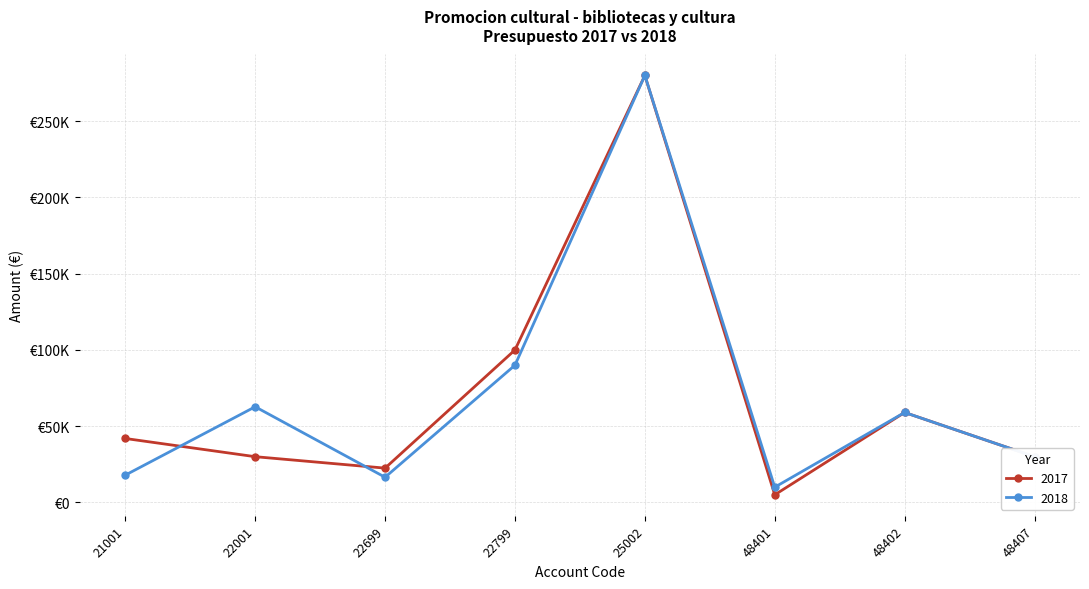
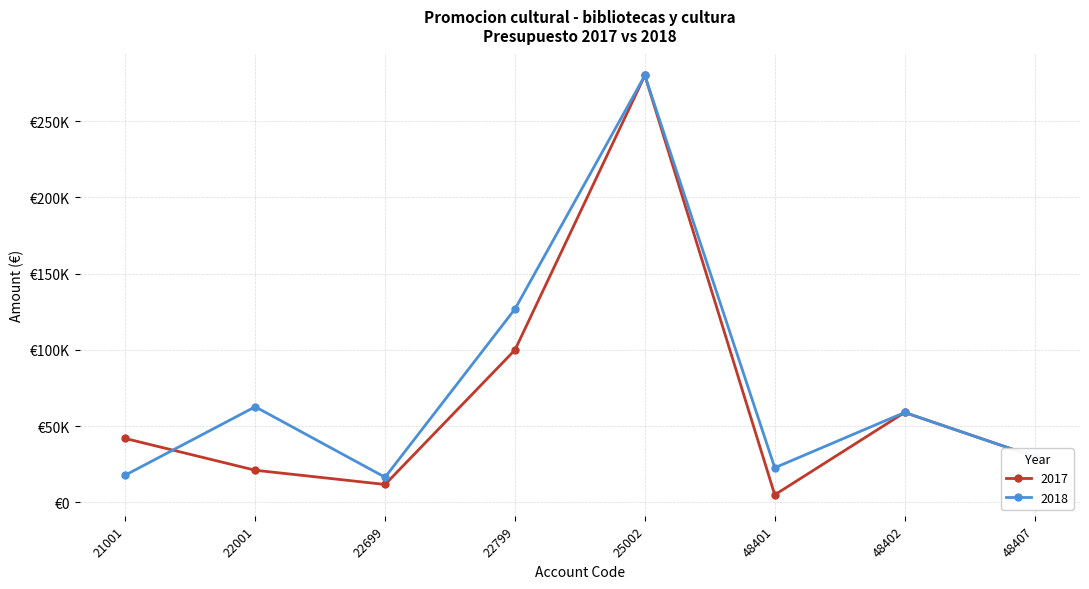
  {
    "2017": {
      "21001": "€42000",
-     "22001": "€30000",
-     "22699": "€23000",
+     "22001": "€21000",
+     "22699": "€12000",
      "22799": "€100000",
      "48401": "€5000"
    },
    "2018": {
      "21001": "€18000",
      "22001": "€63000",
      "22699": "€17000",
-     "22799": "€90000",
-     "48401": "€10000"
+     "22799": "€127000",
+     "48401": "€23000"
    }
  }
